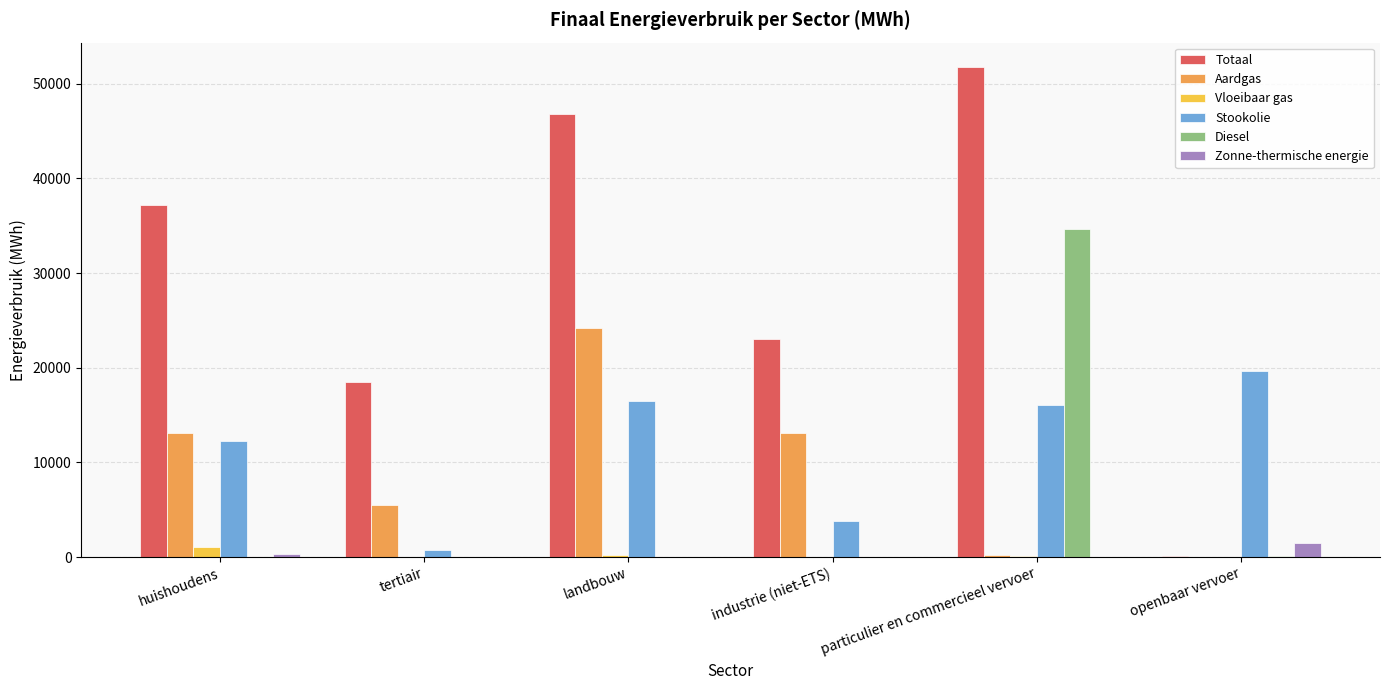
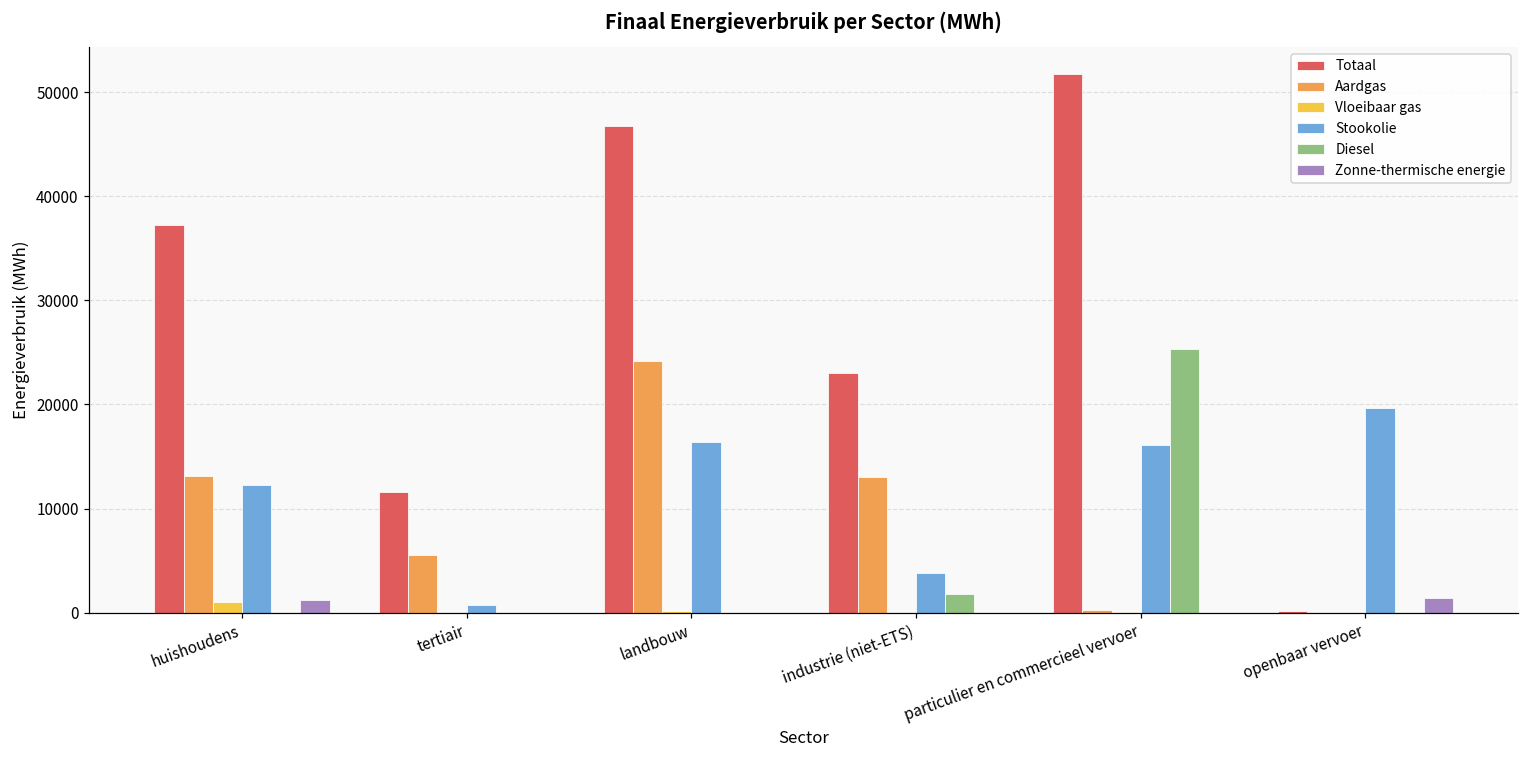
  {
    "Totaal": {
      "huishoudens": 37000,
-     "tertiair": 18000,
+     "tertiair": 12000,
      "landbouw": 47000,
      "industrie (niet-ETS)": 23000,
      "particulier en commercieel vervoer": 52000
    },
    "Stookolie": {
      "huishoudens": 12000,
      "tertiair": 1000,
      "landbouw": 16000,
      "industrie (niet-ETS)": 4000,
      "particulier en commercieel vervoer": 16000,
      "openbaar vervoer": 20000
    },
    "Diesel": {
      "huishoudens": 0,
      "tertiair": 0,
      "landbouw": 0,
-     "industrie (niet-ETS)": 0,
-     "particulier en commercieel vervoer": 35000
+     "industrie (niet-ETS)": 2000,
+     "particulier en commercieel vervoer": 25000
    },
    "Zonne-thermische energie": {
-     "huishoudens": 0,
+     "huishoudens": 1000,
      "landbouw": 0,
      "industrie (niet-ETS)": 0,
      "particulier en commercieel vervoer": 0,
      "openbaar vervoer": 1000
    }
  }
